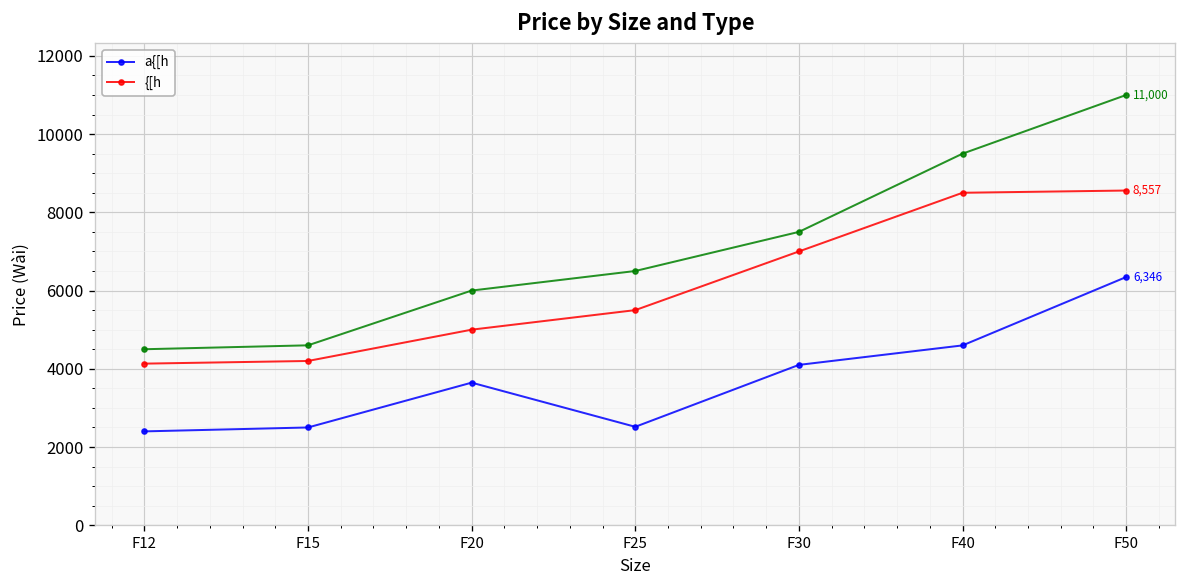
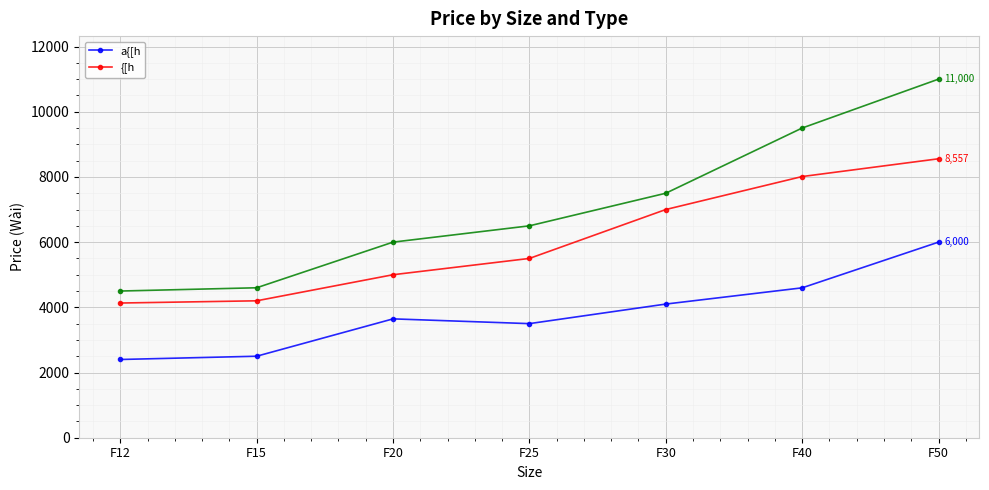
  {
    "a{[h": {
-     "F25": "2500",
-     "F50": "6,346"
+     "F25": "3500",
+     "F50": "6,000"
    },
    "{[h": {
      "F12": "4100",
      "F15": "4200",
      "F20": "5000",
      "F25": "5500",
      "F30": "7000",
-     "F40": "8500"
+     "F40": "8000"
    }
  }
